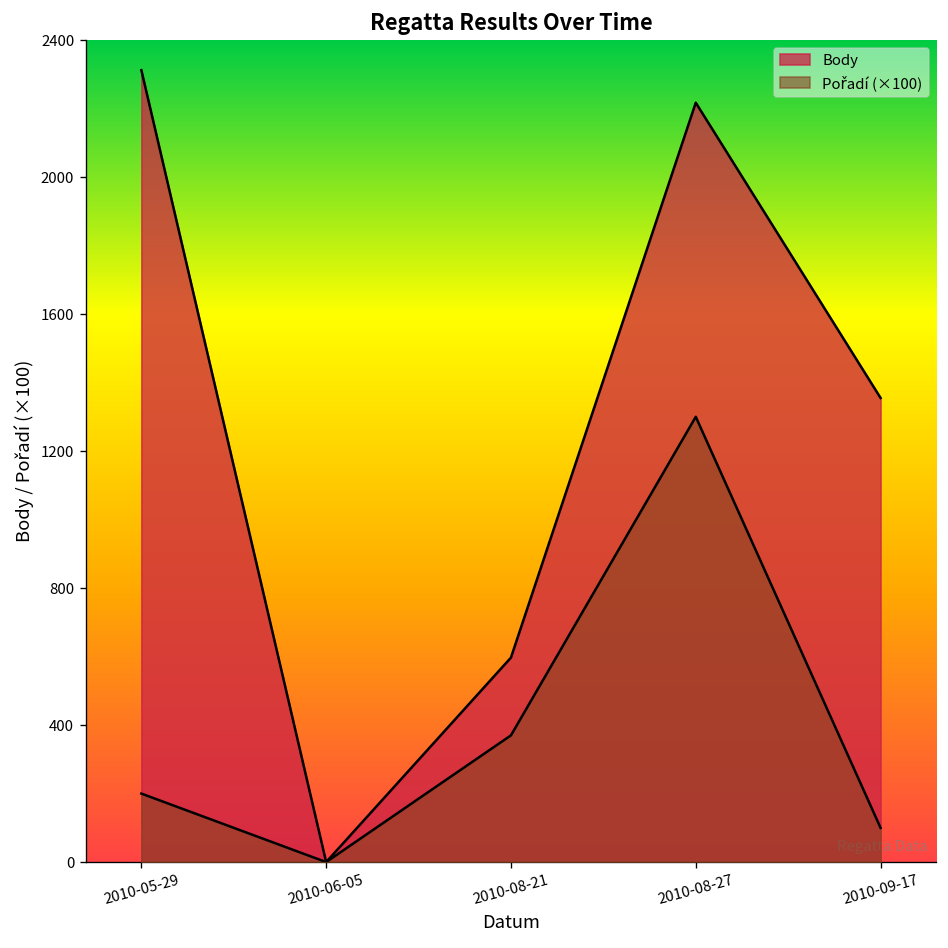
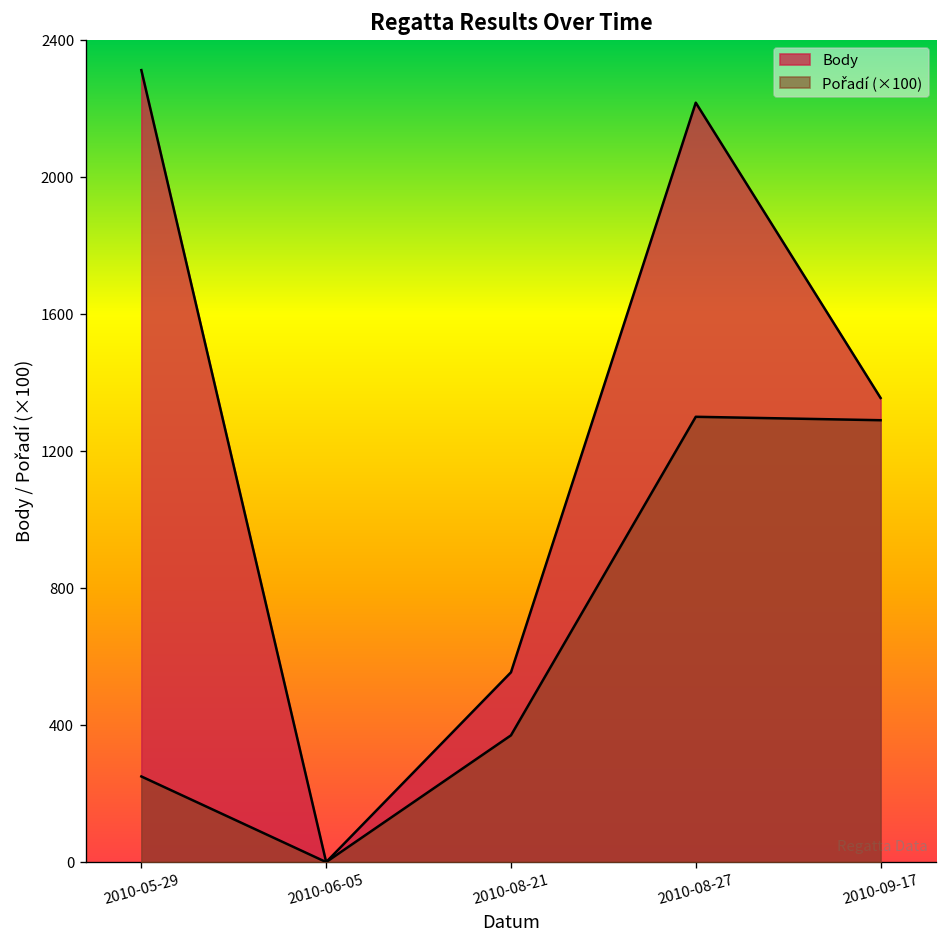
  {
    "Body": {
      "2010-05-29": 2310,
-     "2010-08-21": 600,
+     "2010-08-21": 550,
      "2010-08-27": 2220,
      "2010-09-17": 1360
    },
    "Pořadí (×100)": {
-     "2010-05-29": 200,
+     "2010-05-29": 250,
      "2010-08-21": 370,
      "2010-08-27": 1300,
-     "2010-09-17": 100
+     "2010-09-17": 1290
    }
  }
